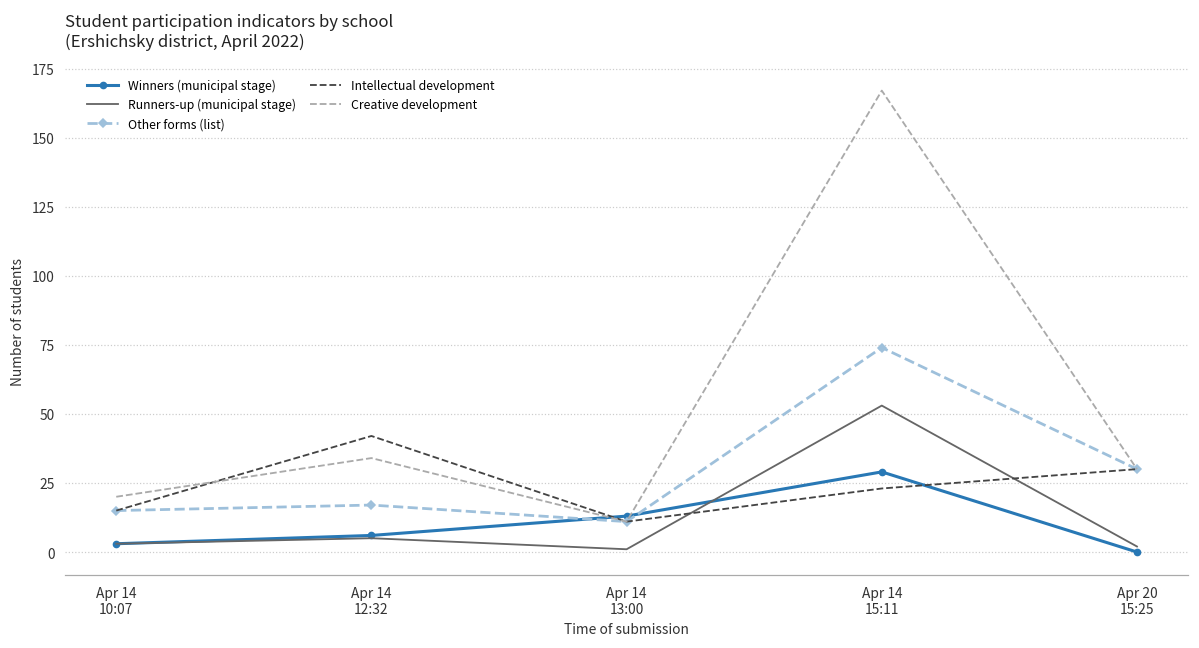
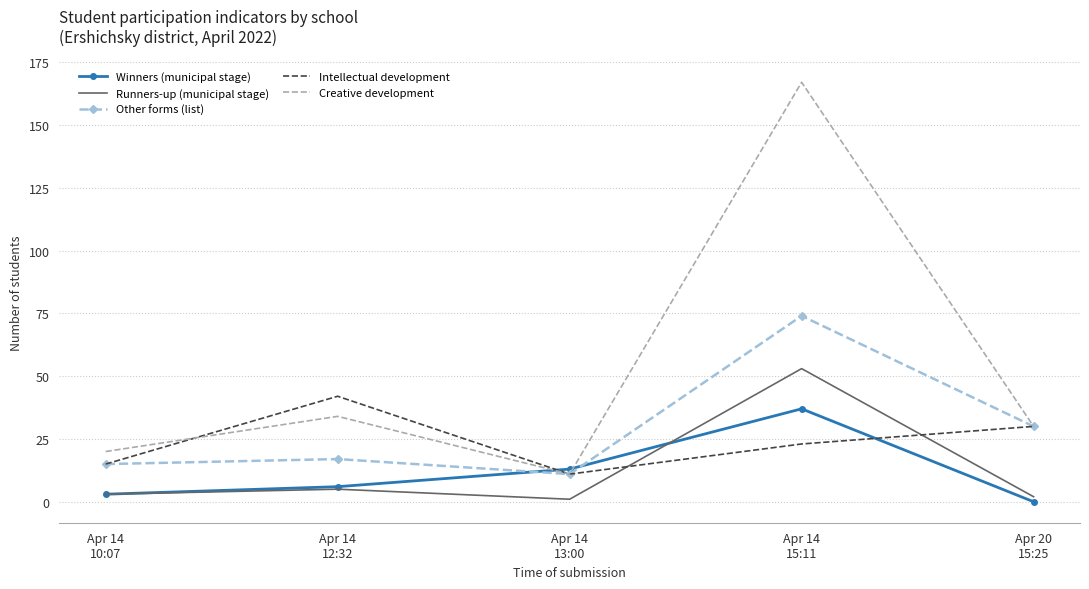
  {
    "Winners (municipal stage)": {
      "Apr 14 13:00": 13,
-     "Apr 14 15:11": 29,
+     "Apr 14 15:11": 37,
      "Apr 20 15:25": 0
    }
  }
